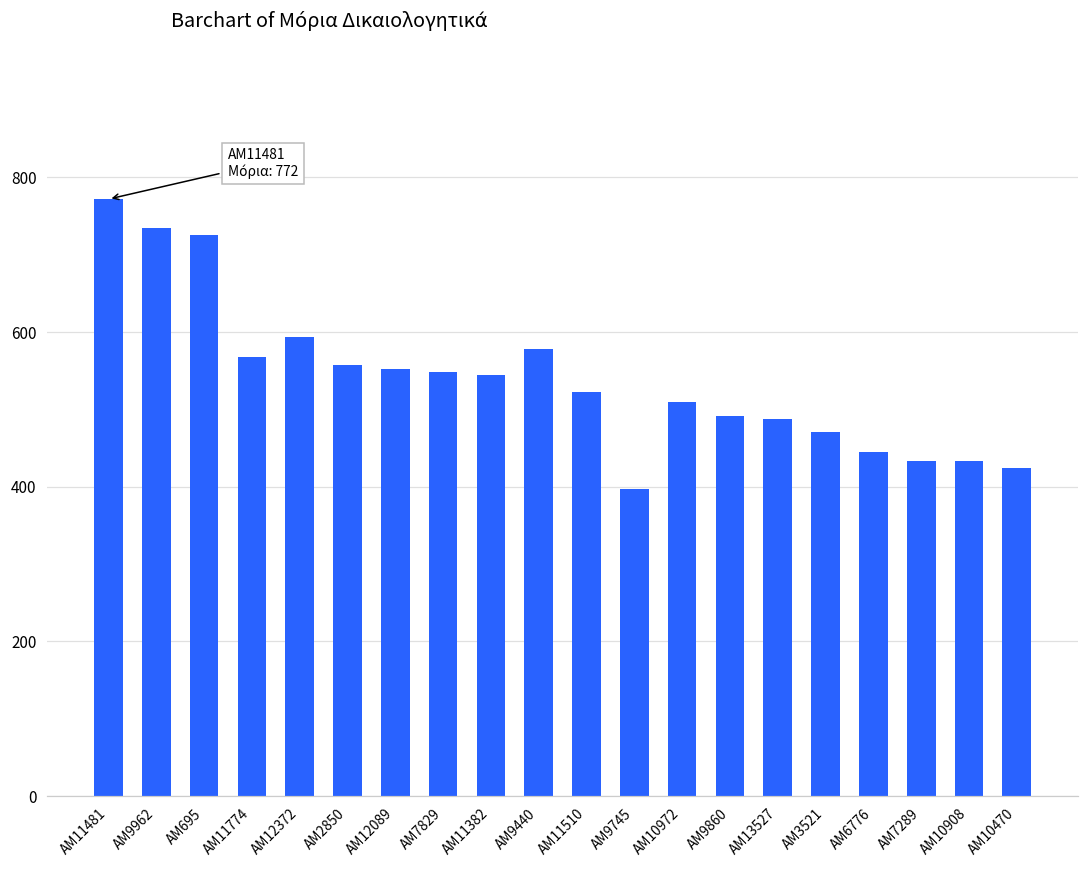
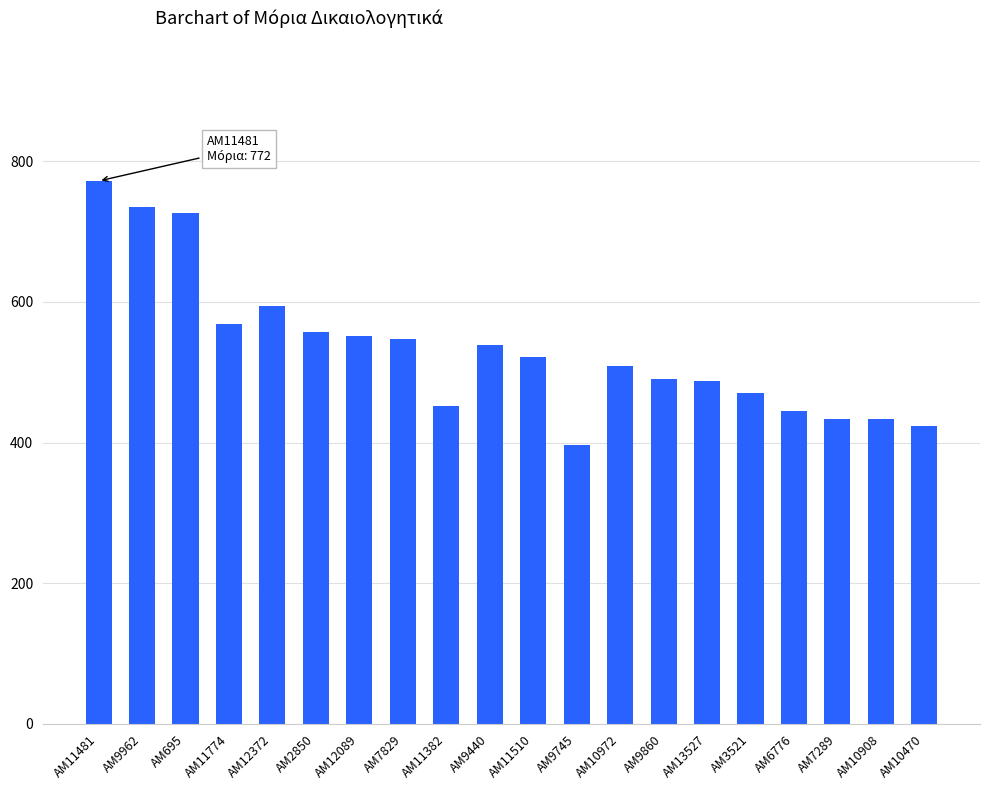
  {
    "ΑΜ9962": 740,
    "ΑΜ695": 730,
    "ΑΜ11774": 570,
    "ΑΜ12372": 590,
    "ΑΜ2850": 560,
    "ΑΜ12089": 550,
    "ΑΜ7829": 550,
-   "ΑΜ11382": 550,
-   "ΑΜ9440": 580,
+   "ΑΜ11382": 450,
+   "ΑΜ9440": 540,
    "ΑΜ11510": 520,
    "ΑΜ9745": 400,
    "ΑΜ10972": 510,
    "ΑΜ9860": 490,
    "ΑΜ13527": 490,
    "ΑΜ3521": 470,
    "ΑΜ6776": 450,
    "ΑΜ7289": 430,
    "ΑΜ10908": 430,
    "ΑΜ10470": 420
  }
